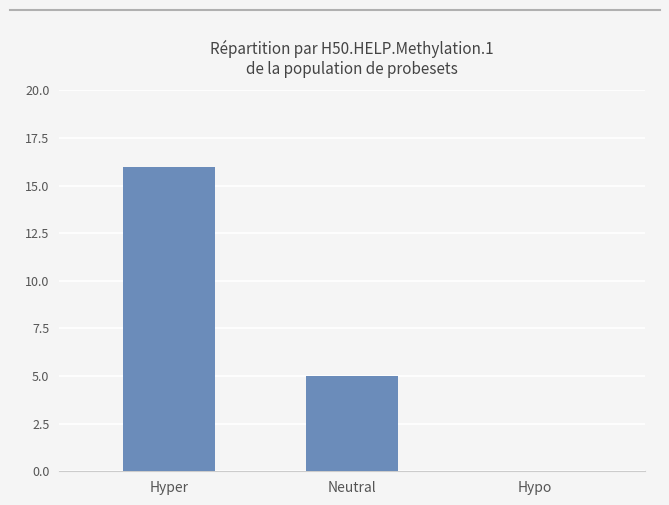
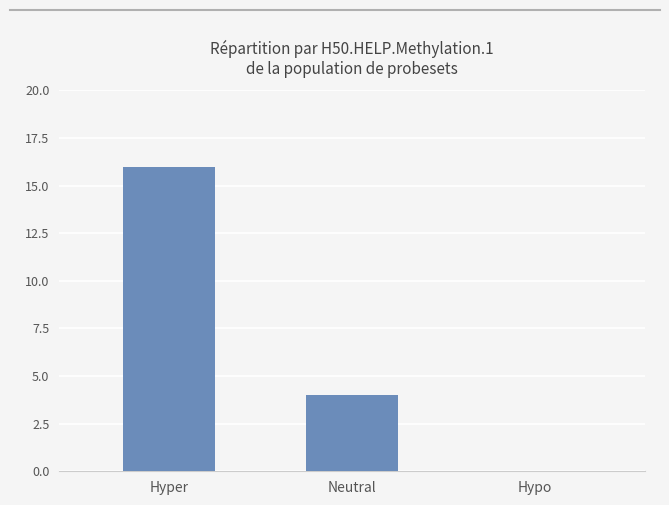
  {
    "Hyper": 16,
-   "Neutral": 5,
+   "Neutral": 4,
    "Hypo": 0
  }
